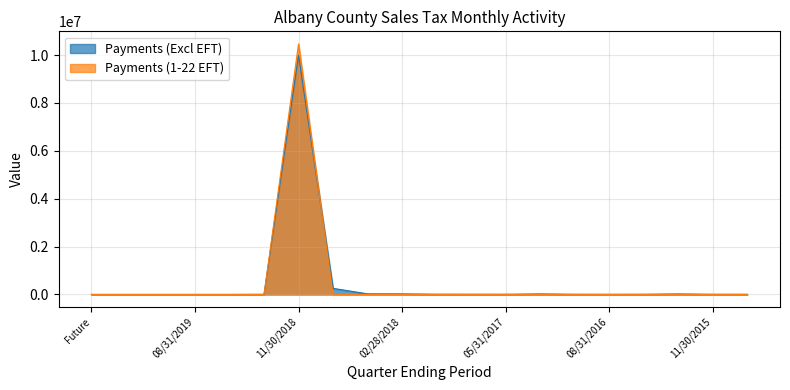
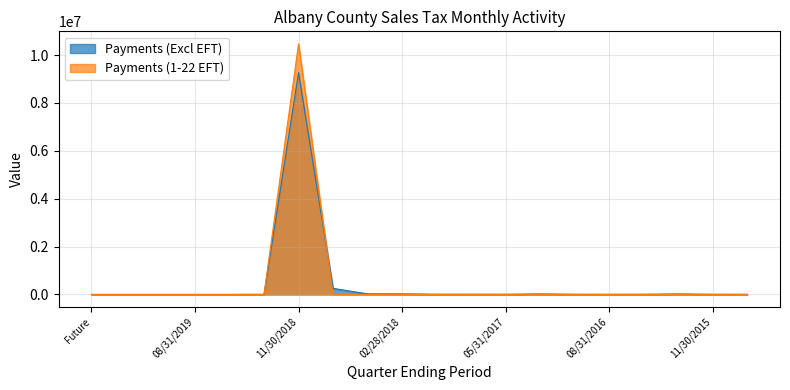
  {
    "Payments (Excl EFT)": {
-     "11/30/2018": 10000000
+     "11/30/2018": 9300000
    },
    "Payments (1-22 EFT)": {
      "11/30/2018": 10500000
    }
  }
